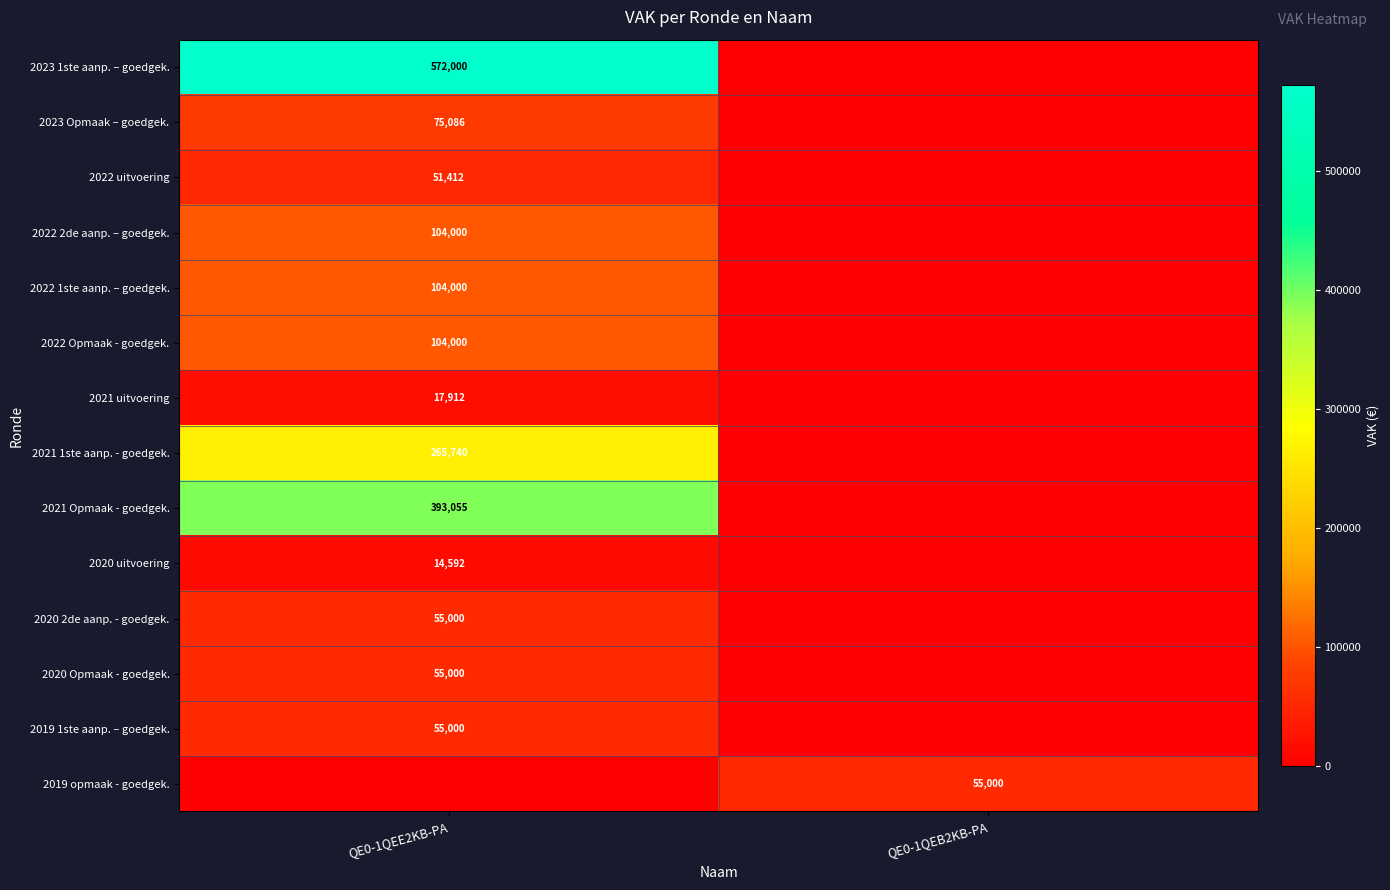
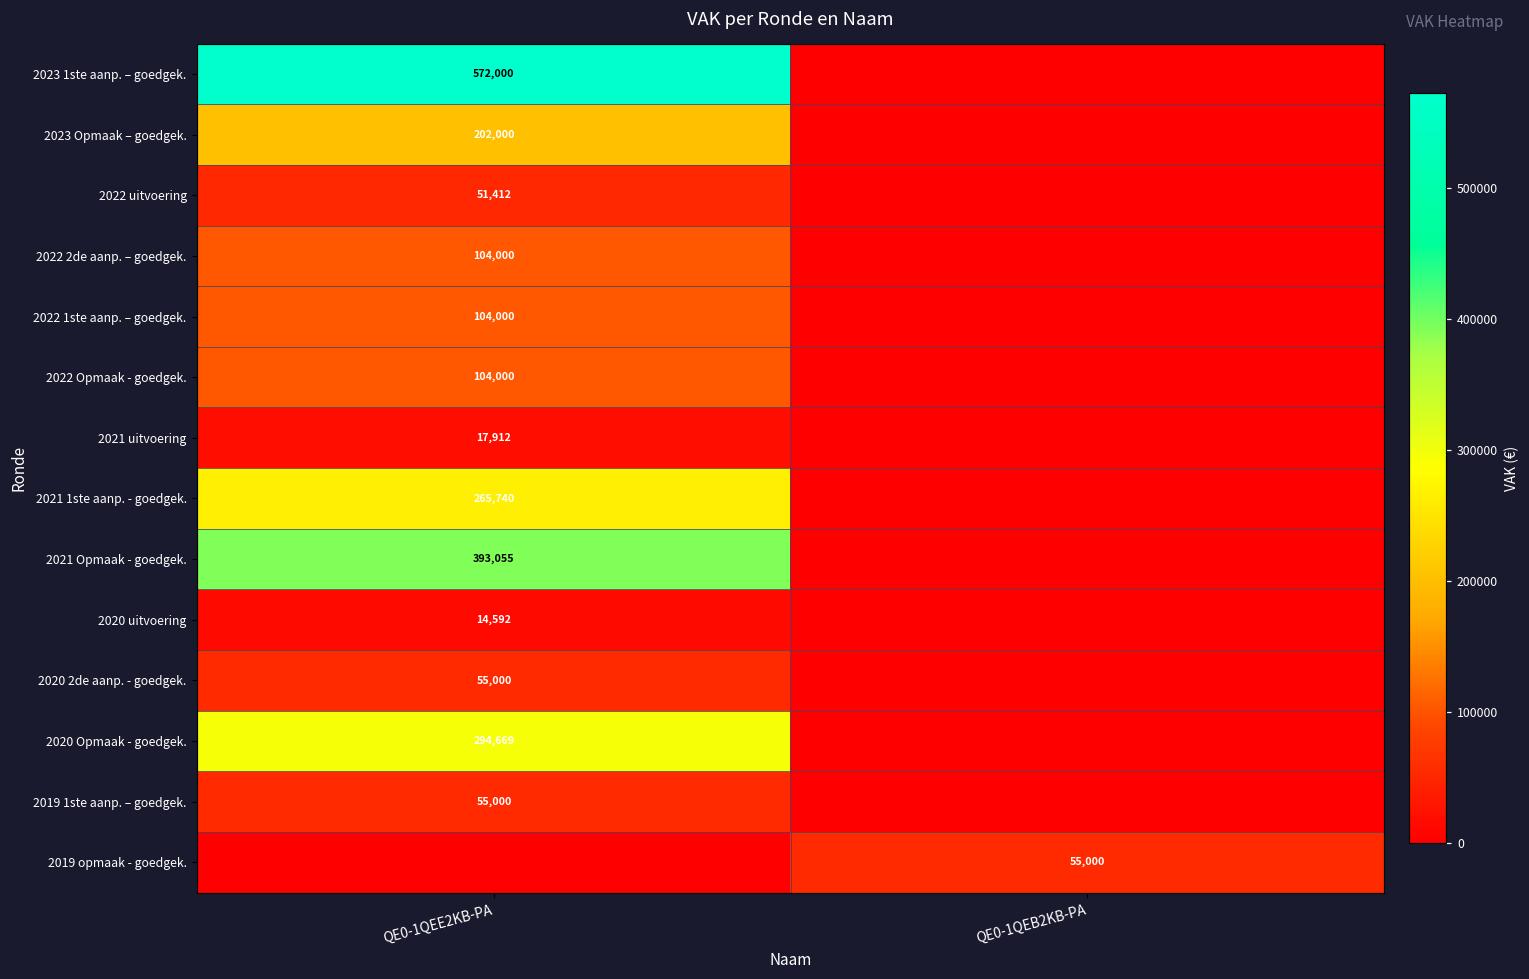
  {
    "2023 1ste aanp. – goedgek.": {
      "QE0-1QEE2KB-PA": "572,000"
    },
    "2023 Opmaak – goedgek.": {
-     "QE0-1QEE2KB-PA": "75,086"
+     "QE0-1QEE2KB-PA": "202,000"
    },
    "2022 uitvoering": {
      "QE0-1QEE2KB-PA": "51,412"
    },
    "2022 2de aanp. – goedgek.": {
      "QE0-1QEE2KB-PA": "104,000"
    },
    "2022 1ste aanp. – goedgek.": {
      "QE0-1QEE2KB-PA": "104,000"
    },
    "2022 Opmaak - goedgek.": {
      "QE0-1QEE2KB-PA": "104,000"
    },
    "2021 uitvoering": {
      "QE0-1QEE2KB-PA": "17,912"
    },
    "2021 1ste aanp. - goedgek.": {
      "QE0-1QEE2KB-PA": "265,740"
    },
    "2021 Opmaak - goedgek.": {
      "QE0-1QEE2KB-PA": "393,055"
    },
    "2020 uitvoering": {
      "QE0-1QEE2KB-PA": "14,592"
    },
    "2020 2de aanp. - goedgek.": {
      "QE0-1QEE2KB-PA": "55,000"
    },
    "2020 Opmaak - goedgek.": {
-     "QE0-1QEE2KB-PA": "55,000"
+     "QE0-1QEE2KB-PA": "294,669"
    },
    "2019 1ste aanp. – goedgek.": {
      "QE0-1QEE2KB-PA": "55,000"
    },
    "2019 opmaak - goedgek.": {
      "QE0-1QEB2KB-PA": "55,000"
    }
  }
